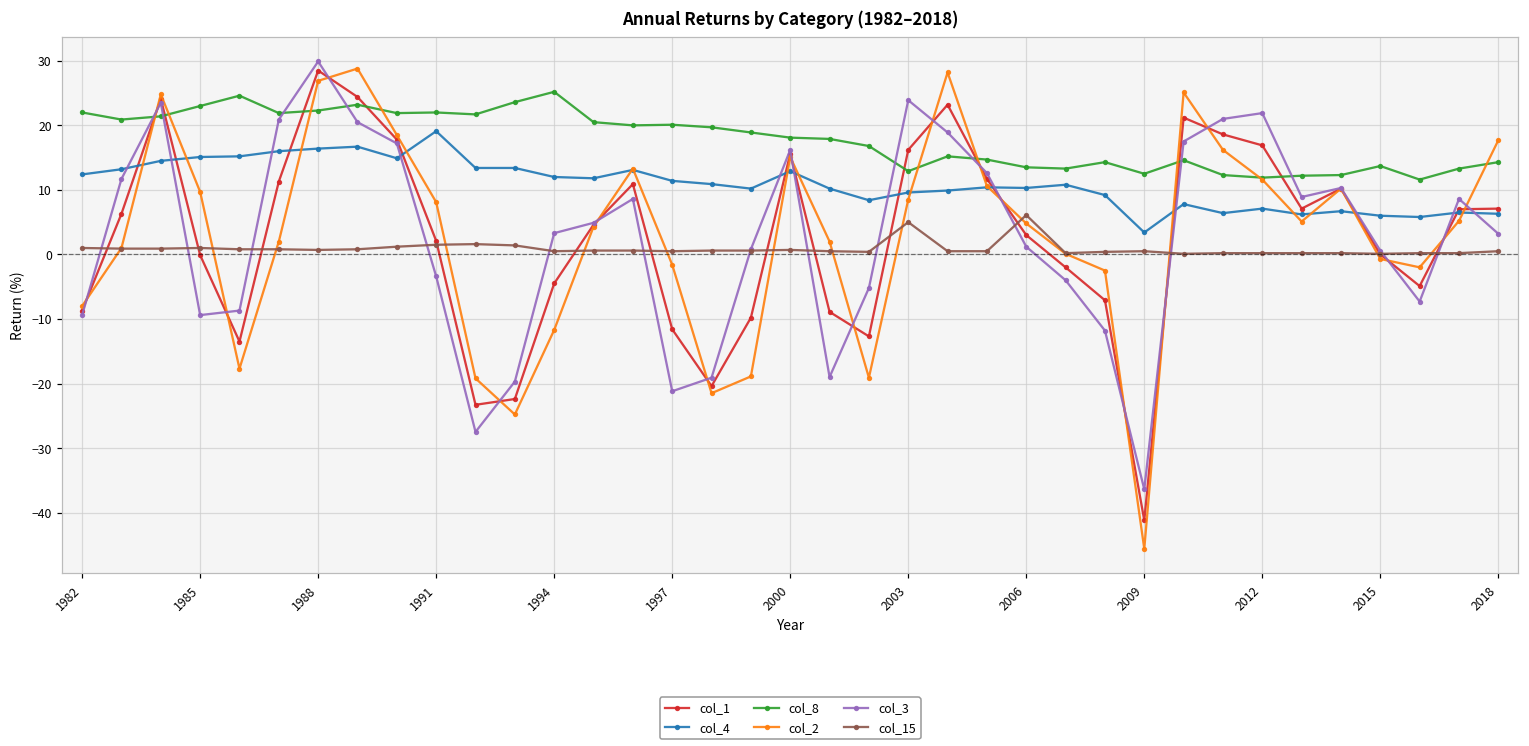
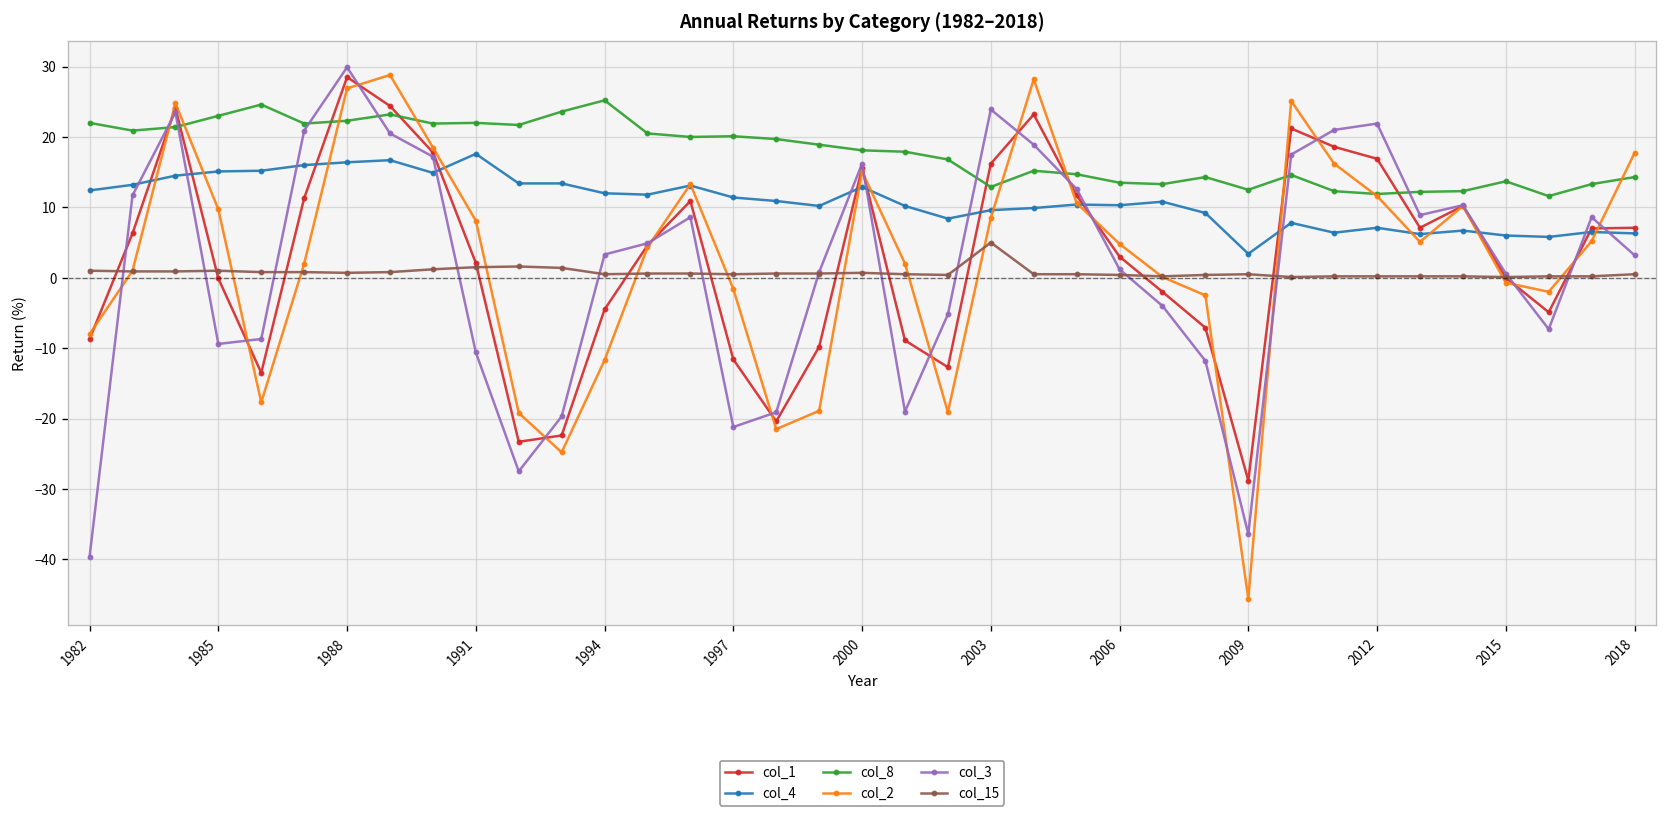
  {
    "col_1": {
      "1982": -9,
      "1985": 0,
      "1988": 29,
      "1991": 2,
      "1994": -5,
      "1997": -12,
      "2000": 16,
      "2003": 16,
      "2006": 3,
-     "2009": -41,
+     "2009": -29,
      "2012": 17,
      "2018": 7
    },
    "col_4": {
      "1982": 12,
      "1985": 15,
      "1988": 16,
-     "1991": 19,
+     "1991": 18,
      "1994": 12,
      "1997": 11,
      "2000": 13,
      "2003": 10,
      "2006": 10,
      "2009": 3,
      "2012": 7,
      "2015": 6,
      "2018": 6
    },
    "col_8": {
      "1982": 22,
      "1985": 23,
      "1988": 22,
      "1991": 22,
      "1994": 25,
      "1997": 20,
      "2000": 18,
      "2003": 13,
      "2006": 14,
      "2009": 13,
      "2015": 14,
      "2018": 14
    },
    "col_2": {
      "1982": -8,
      "1985": 10,
      "1988": 27,
      "1991": 8,
      "1994": -12,
      "1997": -2,
      "2000": 15,
      "2003": 9,
      "2006": 5,
      "2009": -46,
      "2015": -1,
      "2018": 18
    },
    "col_3": {
-     "1982": -9,
+     "1982": -40,
      "1985": -9,
      "1988": 30,
-     "1991": -3,
+     "1991": -11,
      "1994": 3,
      "1997": -21,
      "2000": 16,
      "2003": 24,
      "2006": 1,
      "2009": -36,
      "2012": 22,
      "2015": 1,
      "2018": 3
    },
    "col_15": {
      "1982": 1,
      "1985": 1,
      "1988": 1,
      "1991": 2,
      "1994": 1,
      "1997": 1,
      "2000": 1,
      "2003": 5,
-     "2006": 6,
+     "2006": 0,
      "2009": 1,
      "2012": 0,
      "2018": 1
    }
  }
